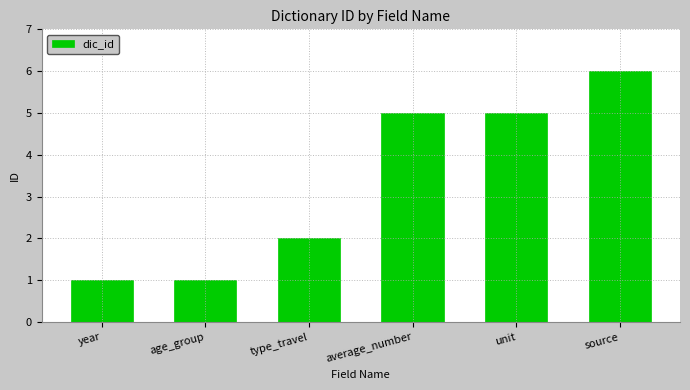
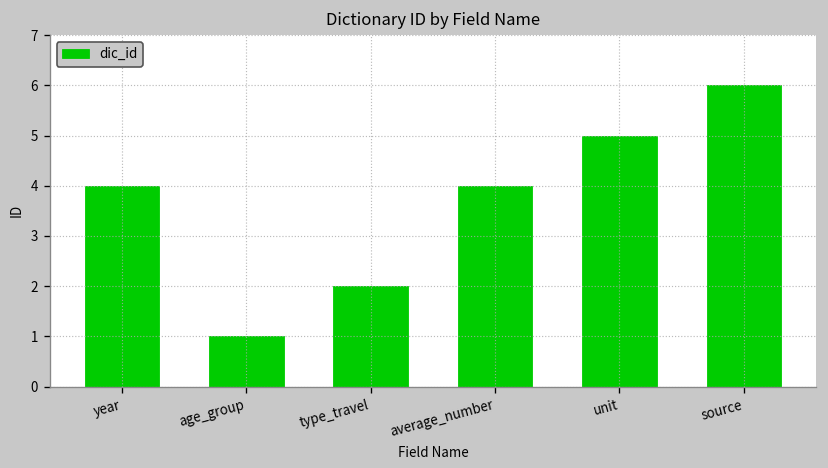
  {
-   "year": 1,
+   "year": 4,
    "age_group": 1,
    "type_travel": 2,
-   "average_number": 5,
+   "average_number": 4,
    "unit": 5,
    "source": 6
  }
